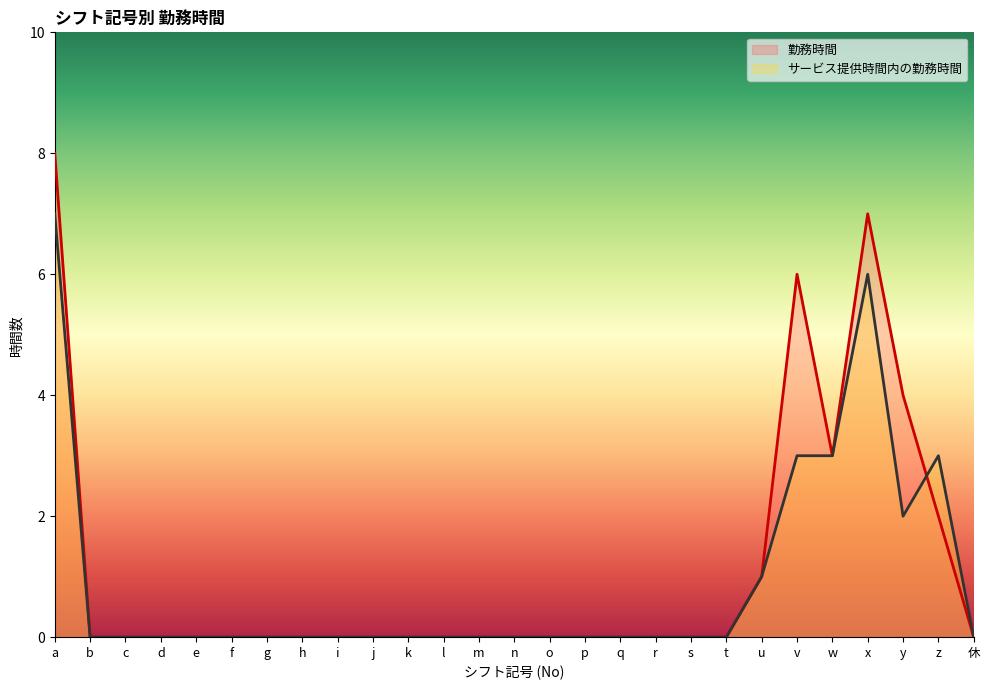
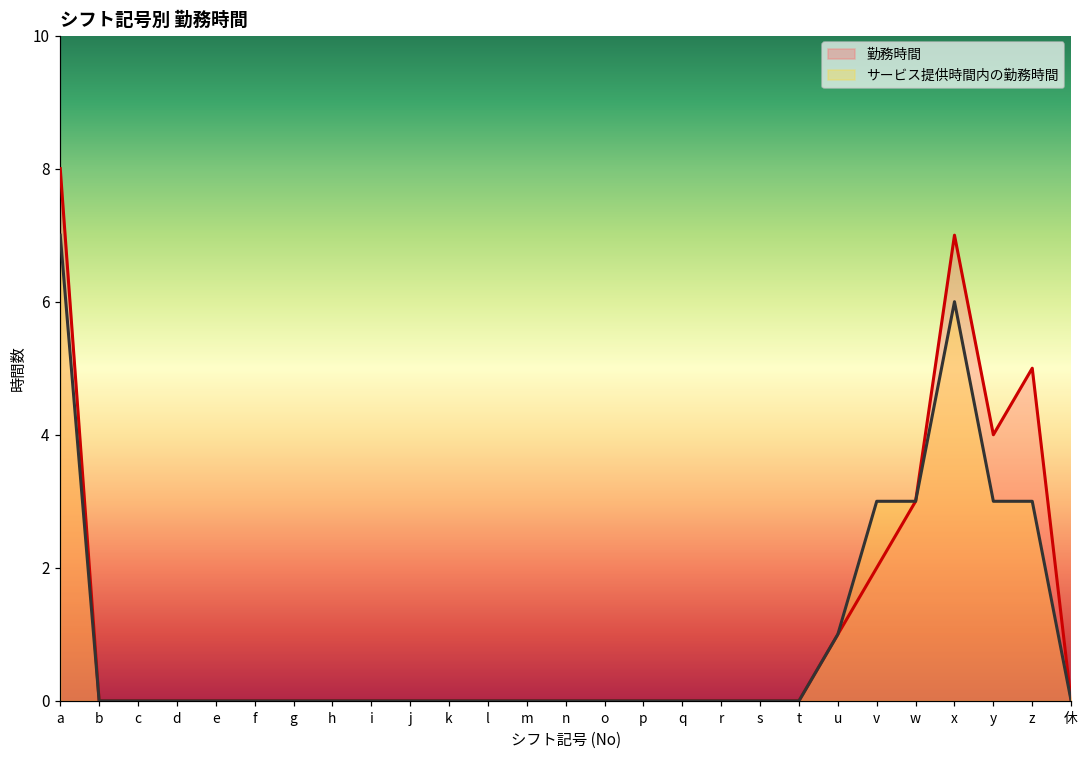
  {
    "勤務時間": {
      "a": 8,
-     "v": 6,
+     "v": 2,
      "x": 7,
      "y": 4,
-     "z": 2
+     "z": 5
    },
    "サービス提供時間内の勤務時間": {
      "a": 7,
      "v": 3,
      "x": 6,
-     "y": 2,
+     "y": 3,
      "z": 3
    }
  }
